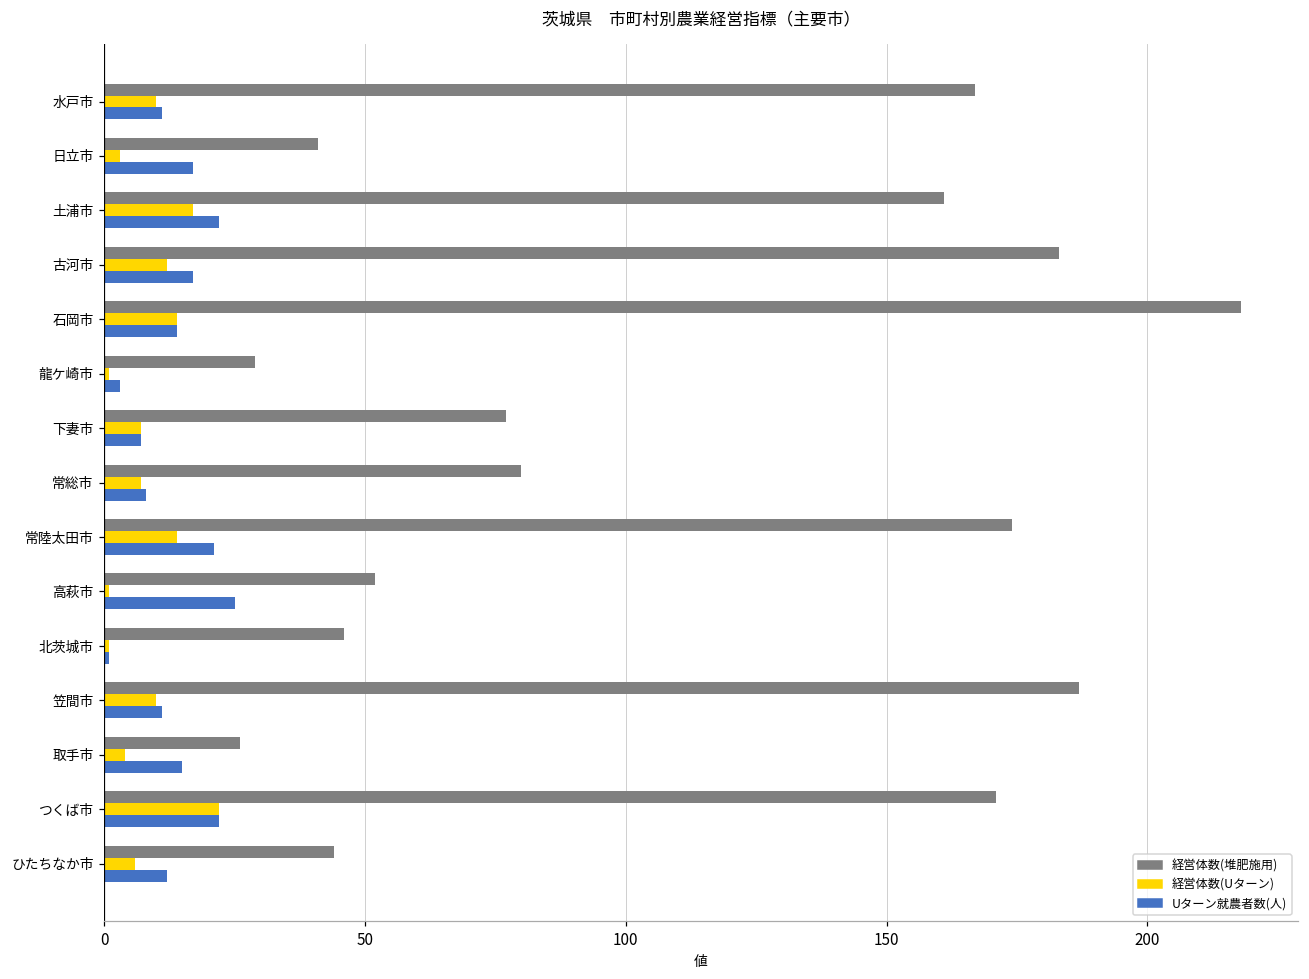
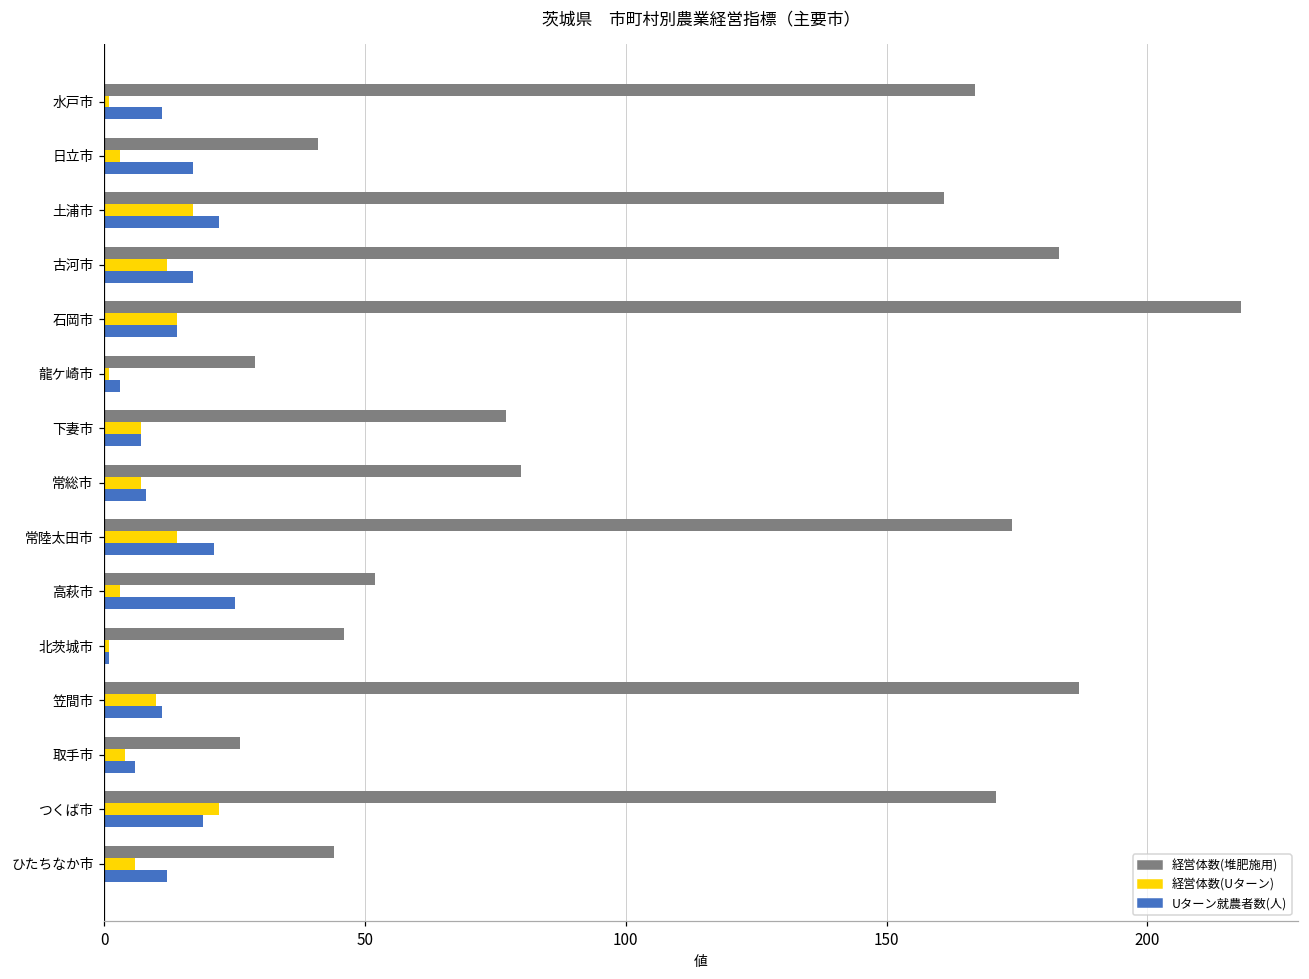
  {
    "経営体数(Uターン)": {
-     "水戸市": 10,
+     "水戸市": 1,
      "日立市": 3,
      "土浦市": 17,
      "古河市": 12,
      "石岡市": 14,
      "龍ケ崎市": 1,
      "下妻市": 7,
      "常総市": 7,
      "常陸太田市": 14,
-     "高萩市": 1,
+     "高萩市": 3,
      "北茨城市": 1,
      "笠間市": 10,
      "取手市": 4,
      "つくば市": 22,
      "ひたちなか市": 6
    },
    "Uターン就農者数(人)": {
      "水戸市": 11,
      "日立市": 17,
      "土浦市": 22,
      "古河市": 17,
      "石岡市": 14,
      "龍ケ崎市": 3,
      "下妻市": 7,
      "常総市": 8,
      "常陸太田市": 21,
      "高萩市": 25,
      "北茨城市": 1,
      "笠間市": 11,
-     "取手市": 15,
-     "つくば市": 22,
+     "取手市": 6,
+     "つくば市": 19,
      "ひたちなか市": 12
    }
  }
